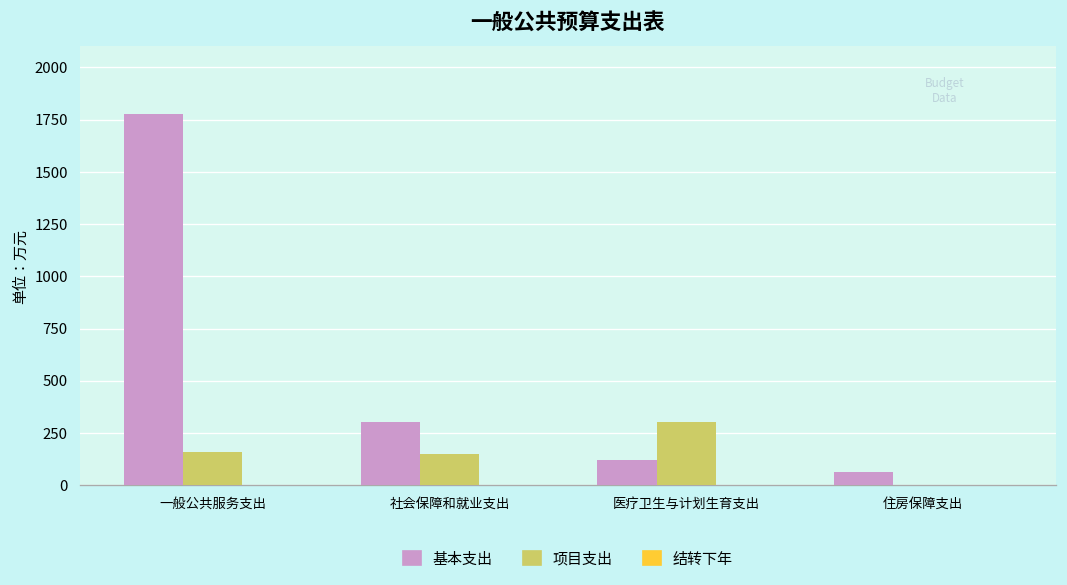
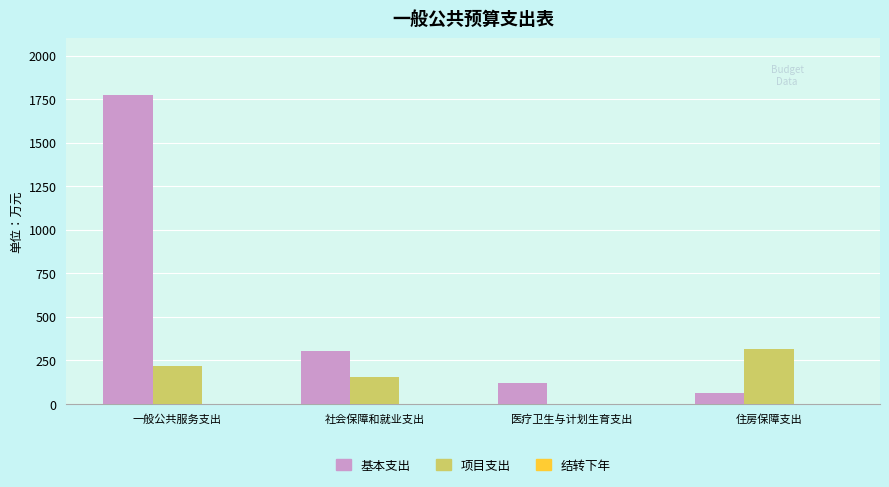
  {
    "基本支出": {
      "一般公共服务支出": 1780,
      "社会保障和就业支出": 300,
      "医疗卫生与计划生育支出": 120,
      "住房保障支出": 60
    },
    "项目支出": {
-     "一般公共服务支出": 160,
+     "一般公共服务支出": 220,
      "社会保障和就业支出": 150,
-     "医疗卫生与计划生育支出": 300,
-     "住房保障支出": 0
+     "医疗卫生与计划生育支出": 0,
+     "住房保障支出": 310
    },
    "结转下年": {
      "一般公共服务支出": 0,
      "社会保障和就业支出": 0,
      "医疗卫生与计划生育支出": 0,
      "住房保障支出": 0
    }
  }
